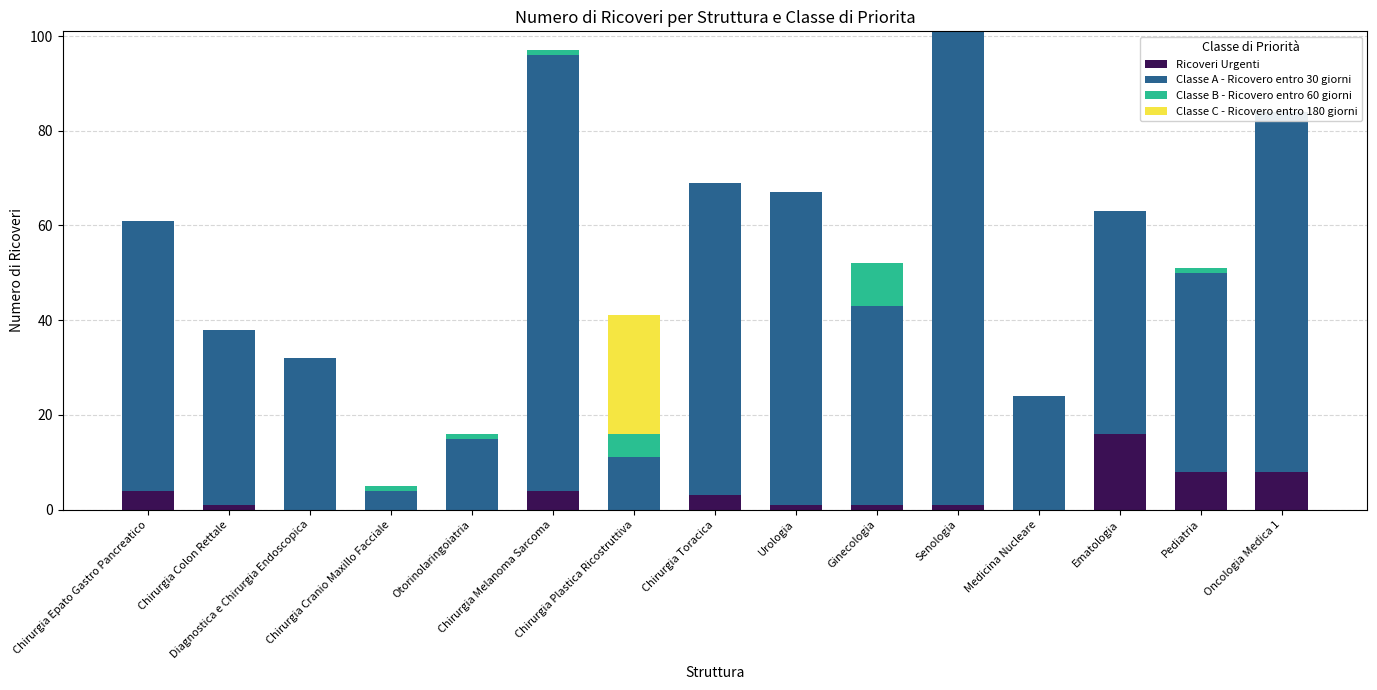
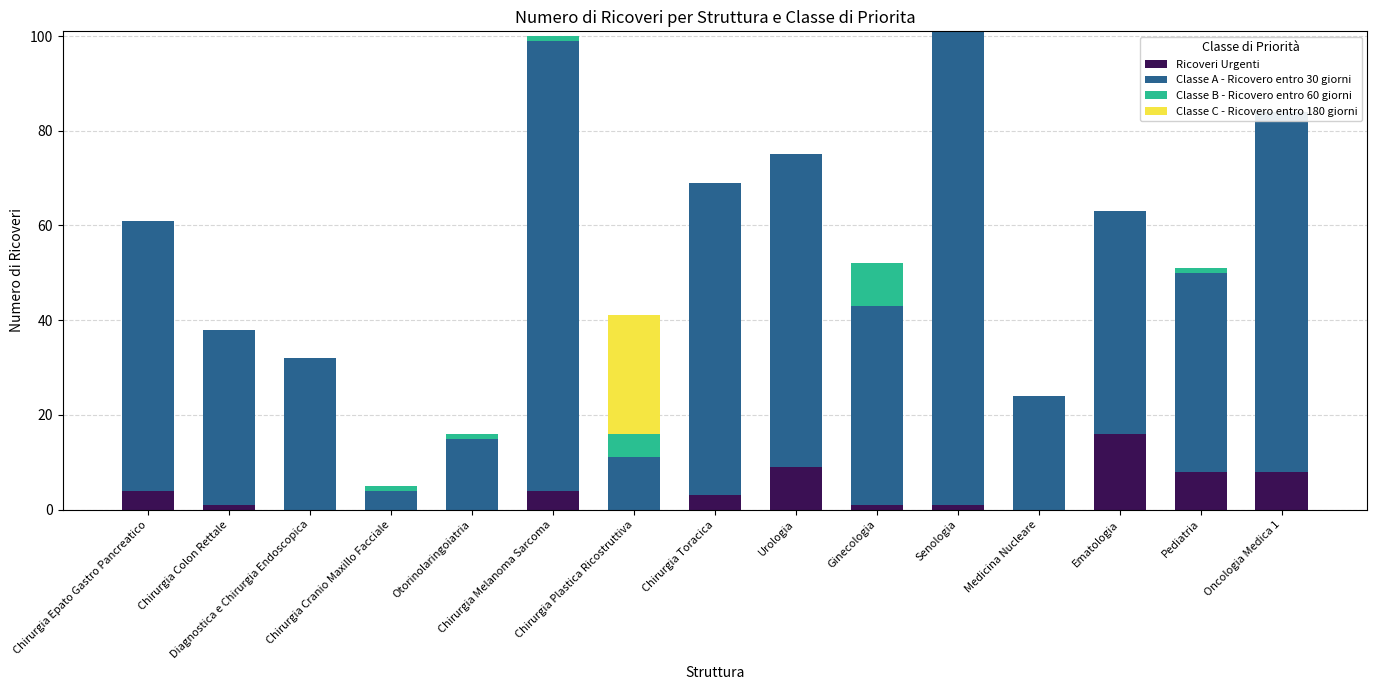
  {
    "Ricoveri Urgenti": {
      "Chirurgia Epato Gastro Pancreatico": 4,
      "Chirurgia Colon Rettale": 1,
      "Diagnostica e Chirurgia Endoscopica": 0,
      "Chirurgia Cranio Maxillo Facciale": 0,
      "Otorinolaringoiatria": 0,
      "Chirurgia Melanoma Sarcoma": 4,
      "Chirurgia Plastica Ricostruttiva": 0,
      "Chirurgia Toracica": 3,
-     "Urologia": 1,
+     "Urologia": 9,
      "Ginecologia": 1,
      "Senologia": 1,
      "Medicina Nucleare": 0,
      "Ematologia": 16,
      "Pediatria": 8,
      "Oncologia Medica 1": 8
    },
    "Classe A - Ricovero entro 30 giorni": {
      "Chirurgia Epato Gastro Pancreatico": 57,
      "Chirurgia Colon Rettale": 37,
      "Diagnostica e Chirurgia Endoscopica": 32,
      "Chirurgia Cranio Maxillo Facciale": 4,
      "Otorinolaringoiatria": 15,
-     "Chirurgia Melanoma Sarcoma": 92,
+     "Chirurgia Melanoma Sarcoma": 95,
      "Chirurgia Plastica Ricostruttiva": 11,
      "Chirurgia Toracica": 66,
      "Urologia": 66,
      "Ginecologia": 42,
      "Senologia": 100,
      "Medicina Nucleare": 24,
      "Ematologia": 47,
      "Pediatria": 42
    },
    "Classe B - Ricovero entro 60 giorni": {
      "Chirurgia Epato Gastro Pancreatico": 0,
      "Chirurgia Colon Rettale": 0,
      "Diagnostica e Chirurgia Endoscopica": 0,
      "Chirurgia Cranio Maxillo Facciale": 1,
      "Otorinolaringoiatria": 1,
      "Chirurgia Melanoma Sarcoma": 1,
      "Chirurgia Plastica Ricostruttiva": 5,
      "Chirurgia Toracica": 0,
      "Urologia": 0,
      "Ginecologia": 9,
      "Senologia": 0,
      "Medicina Nucleare": 0,
      "Ematologia": 0,
      "Pediatria": 1
    },
    "Classe C - Ricovero entro 180 giorni": {
      "Chirurgia Epato Gastro Pancreatico": 0,
      "Chirurgia Colon Rettale": 0,
      "Diagnostica e Chirurgia Endoscopica": 0,
      "Chirurgia Cranio Maxillo Facciale": 0,
      "Otorinolaringoiatria": 0,
      "Chirurgia Melanoma Sarcoma": 0,
      "Chirurgia Plastica Ricostruttiva": 25,
      "Chirurgia Toracica": 0,
      "Urologia": 0,
      "Ginecologia": 0,
      "Senologia": 0,
      "Medicina Nucleare": 0,
      "Ematologia": 0,
      "Pediatria": 0
    }
  }
